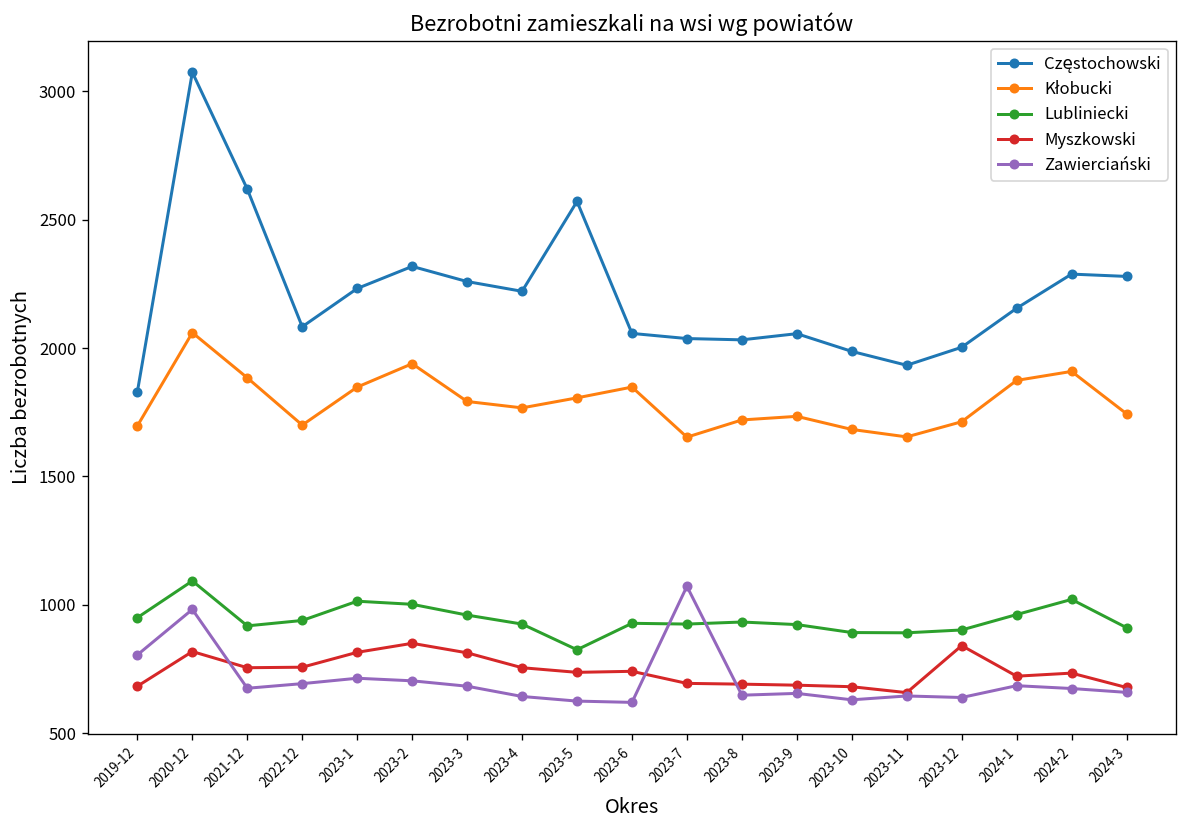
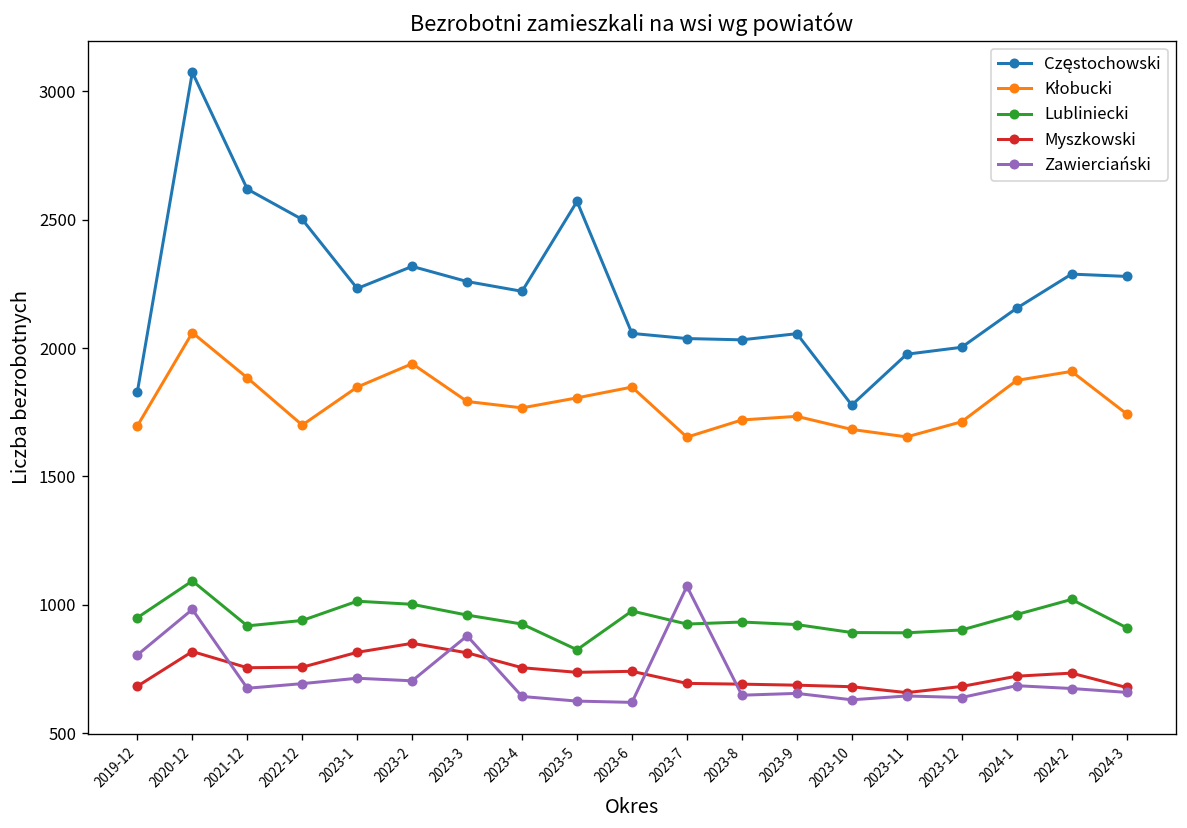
  {
    "Częstochowski": {
      "2019-12": 1830,
      "2020-12": 3070,
      "2021-12": 2620,
-     "2022-12": 2080,
+     "2022-12": 2500,
      "2023-1": 2230,
      "2023-2": 2320,
      "2023-3": 2260,
      "2023-4": 2220,
      "2023-5": 2570,
      "2023-6": 2060,
      "2023-7": 2040,
      "2023-8": 2030,
      "2023-9": 2060,
-     "2023-10": 1990,
-     "2023-11": 1930,
+     "2023-10": 1780,
+     "2023-11": 1980,
      "2023-12": 2000,
      "2024-1": 2160,
      "2024-2": 2290,
      "2024-3": 2280
    },
    "Kłobucki": {
      "2019-12": 1700,
      "2020-12": 2060,
      "2021-12": 1880,
      "2022-12": 1700,
      "2023-1": 1850,
      "2023-2": 1940,
      "2023-3": 1790,
      "2023-4": 1770,
      "2023-5": 1810,
      "2023-6": 1850,
      "2023-7": 1650,
      "2023-8": 1720,
      "2023-9": 1730,
      "2023-10": 1680,
      "2023-11": 1650,
      "2023-12": 1710,
      "2024-1": 1870,
      "2024-2": 1910,
      "2024-3": 1740
    },
    "Lubliniecki": {
      "2019-12": 950,
      "2020-12": 1090,
      "2021-12": 920,
      "2022-12": 940,
      "2023-1": 1010,
      "2023-2": 1000,
      "2023-3": 960,
      "2023-4": 930,
      "2023-5": 830,
-     "2023-6": 930,
+     "2023-6": 980,
      "2023-7": 930,
      "2023-8": 930,
      "2023-9": 920,
      "2023-10": 890,
      "2023-11": 890,
      "2023-12": 900,
      "2024-1": 960,
      "2024-2": 1020,
      "2024-3": 910
    },
    "Myszkowski": {
      "2019-12": 680,
      "2020-12": 820,
      "2021-12": 760,
      "2022-12": 760,
      "2023-1": 820,
      "2023-2": 850,
      "2023-3": 810,
      "2023-4": 760,
      "2023-5": 740,
      "2023-6": 740,
      "2023-7": 690,
      "2023-8": 690,
      "2023-9": 690,
      "2023-10": 680,
      "2023-11": 660,
-     "2023-12": 840,
+     "2023-12": 680,
      "2024-1": 720,
      "2024-2": 730,
      "2024-3": 680
    },
    "Zawierciański": {
      "2019-12": 810,
      "2020-12": 980,
      "2021-12": 680,
      "2022-12": 690,
      "2023-1": 710,
      "2023-2": 700,
-     "2023-3": 680,
+     "2023-3": 880,
      "2023-4": 640,
      "2023-5": 630,
      "2023-6": 620,
      "2023-7": 1070,
      "2023-8": 650,
      "2023-9": 660,
      "2023-10": 630,
      "2023-11": 650,
      "2023-12": 640,
      "2024-1": 690,
      "2024-2": 670,
      "2024-3": 660
    }
  }
